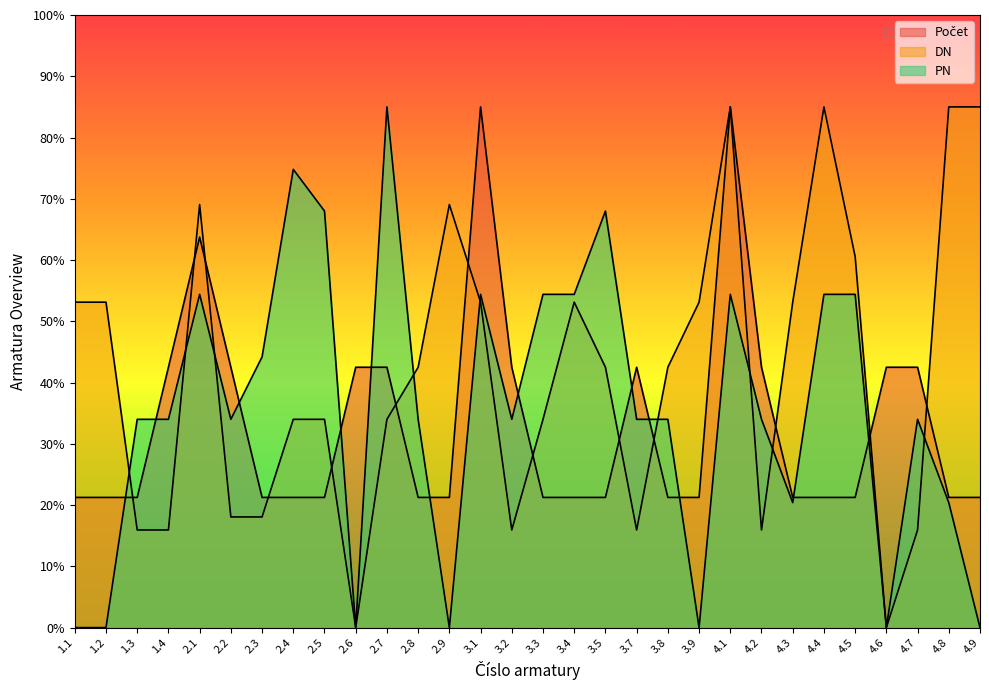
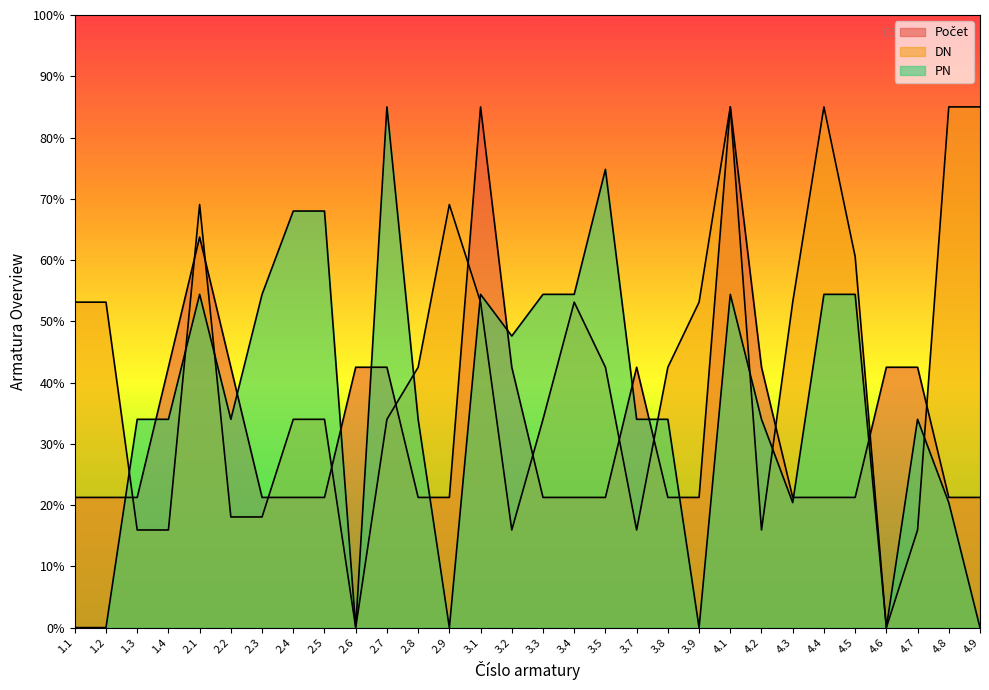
  {
    "Počet": {
      "1.1": "21%",
      "1.2": "21%",
      "1.3": "21%",
      "1.4": "43%",
      "2.1": "64%",
      "2.2": "43%",
      "2.3": "21%",
      "2.4": "21%",
      "2.5": "21%",
      "2.6": "43%",
      "2.7": "43%",
      "2.8": "21%",
      "2.9": "21%",
      "3.1": "85%",
      "3.2": "43%",
      "3.3": "21%",
      "3.4": "21%",
      "3.5": "21%",
      "3.7": "43%",
      "3.8": "21%",
      "3.9": "21%",
      "4.2": "43%",
      "4.3": "21%",
      "4.4": "21%",
      "4.5": "21%",
      "4.6": "43%",
      "4.7": "43%",
      "4.8": "21%",
      "4.9": "21%"
    },
    "DN": {
      "1.1": "53%",
      "1.2": "53%",
      "1.3": "16%",
      "1.4": "16%",
      "2.1": "69%",
      "2.2": "18%",
      "2.3": "18%",
      "2.4": "34%",
      "2.5": "34%",
      "2.7": "34%",
      "2.8": "43%",
      "2.9": "69%",
      "3.1": "53%",
      "3.2": "16%",
      "3.3": "34%",
      "3.4": "53%",
      "3.5": "43%",
      "3.7": "16%",
      "3.8": "43%",
      "3.9": "53%",
      "4.2": "16%",
      "4.3": "53%",
      "4.4": "85%",
      "4.5": "61%",
      "4.7": "16%",
      "4.8": "85%",
      "4.9": "85%"
    },
    "PN": {
      "1.1": "0%",
      "1.2": "0%",
      "1.3": "34%",
      "1.4": "34%",
      "2.1": "54%",
      "2.2": "34%",
-     "2.3": "44%",
-     "2.4": "75%",
+     "2.3": "54%",
+     "2.4": "68%",
      "2.5": "68%",
      "2.7": "85%",
      "2.8": "34%",
      "2.9": "0%",
      "3.1": "54%",
-     "3.2": "34%",
+     "3.2": "48%",
      "3.3": "54%",
      "3.4": "54%",
-     "3.5": "68%",
+     "3.5": "75%",
      "3.7": "34%",
      "3.8": "34%",
      "3.9": "0%",
      "4.1": "54%",
      "4.2": "34%",
      "4.3": "20%",
      "4.4": "54%",
      "4.5": "54%",
      "4.7": "34%",
      "4.8": "20%",
      "4.9": "0%"
    }
  }
